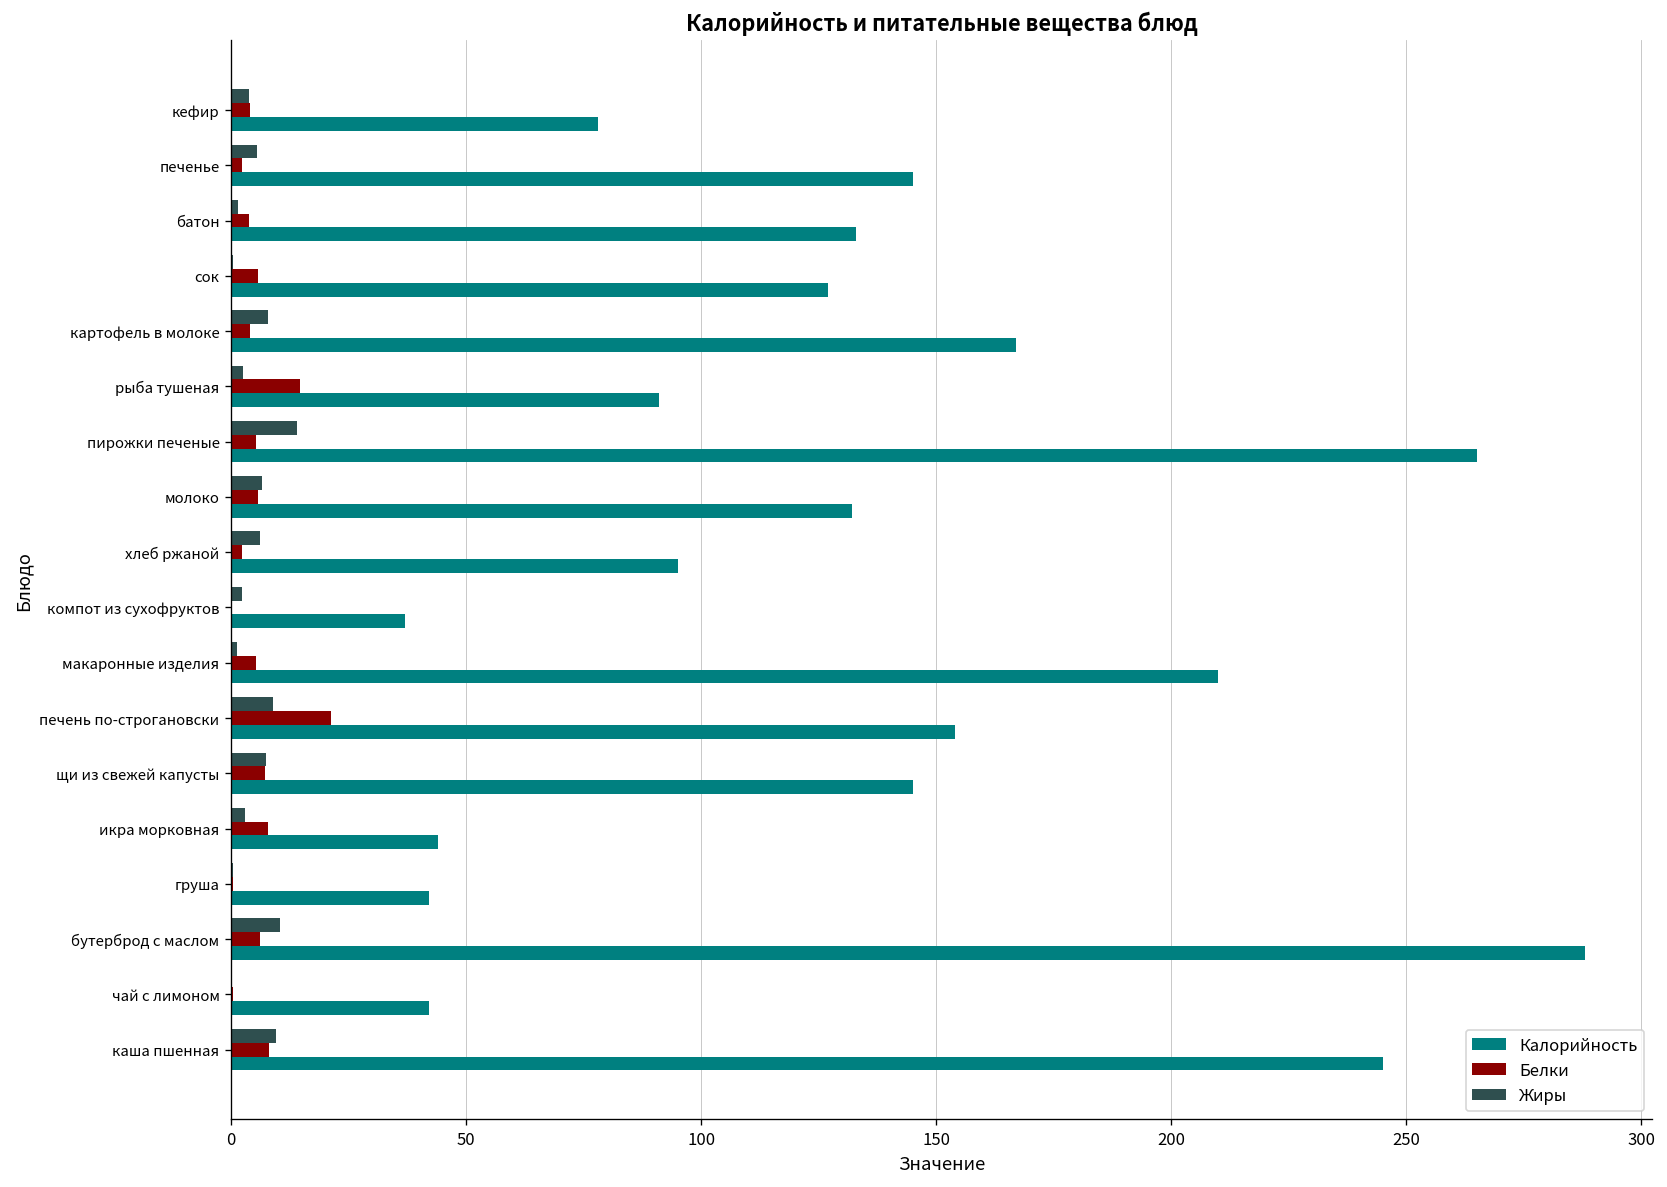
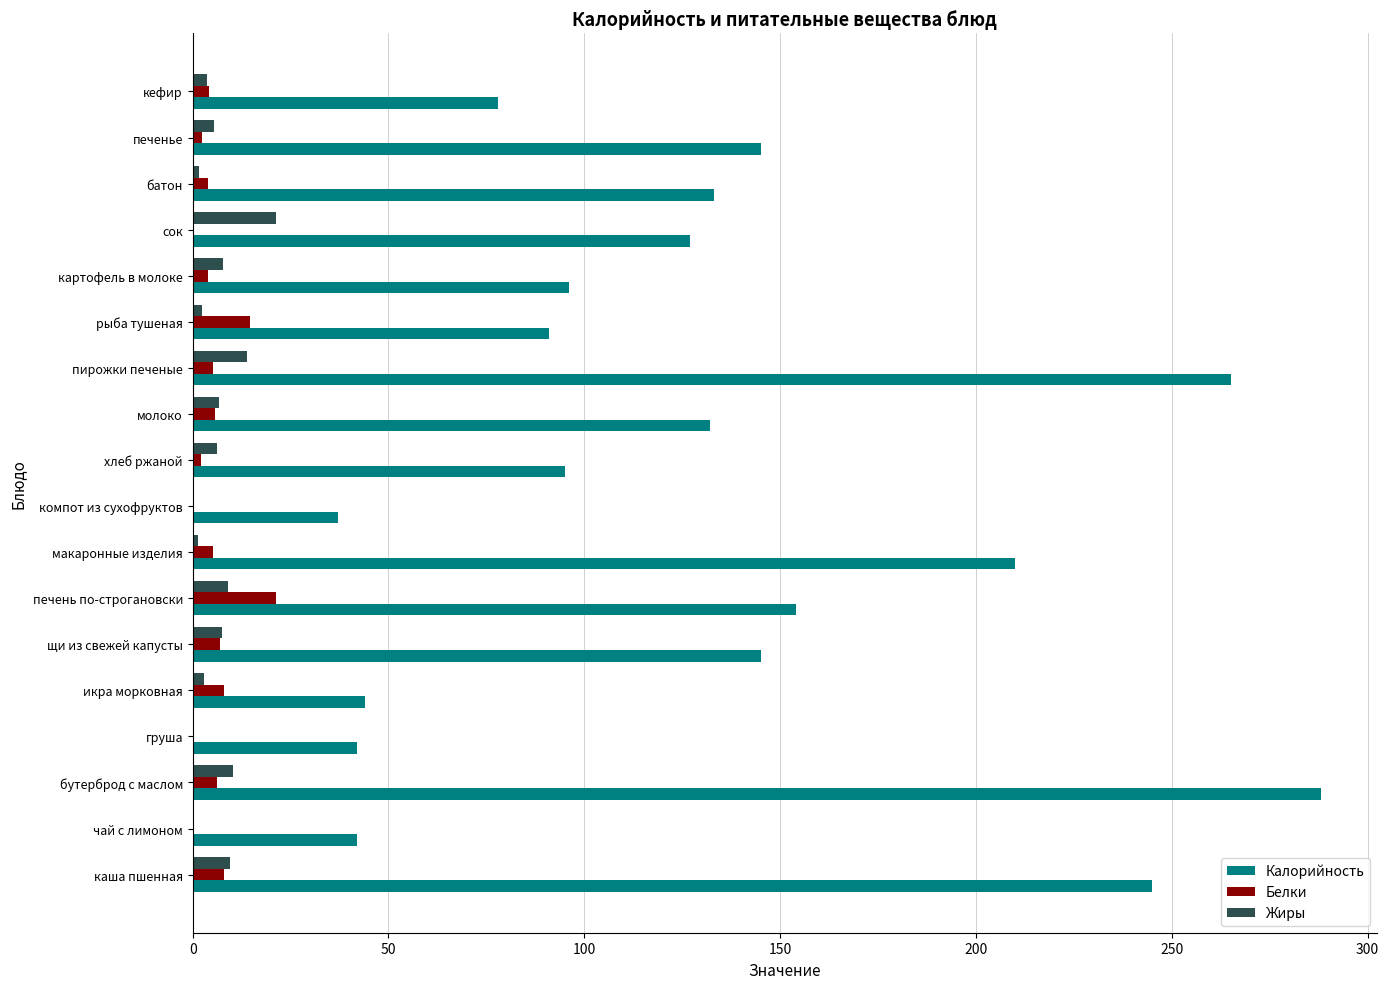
  {
    "Калорийность": {
      "кефир": 78,
      "печенье": 145,
      "батон": 133,
      "сок": 127,
-     "картофель в молоке": 167,
+     "картофель в молоке": 96,
      "рыба тушеная": 91,
      "пирожки печеные": 265,
      "молоко": 132,
      "хлеб ржаной": 95,
      "компот из сухофруктов": 37,
      "макаронные изделия": 210,
      "печень по-строгановски": 154,
      "щи из свежей капусты": 145,
      "икра морковная": 44,
      "груша": 42,
      "бутерброд с маслом": 288,
      "чай с лимоном": 42,
      "каша пшенная": 245
    },
    "Белки": {
      "кефир": 4,
      "печенье": 2,
      "батон": 4,
-     "сок": 6,
+     "сок": 0,
      "картофель в молоке": 4,
      "рыба тушеная": 15,
      "пирожки печеные": 5,
      "молоко": 6,
      "хлеб ржаной": 2,
      "компот из сухофруктов": 0,
      "макаронные изделия": 5,
      "печень по-строгановски": 21,
      "щи из свежей капусты": 7,
      "икра морковная": 8,
      "бутерброд с маслом": 6,
      "каша пшенная": 8
    },
    "Жиры": {
      "кефир": 4,
      "печенье": 6,
      "батон": 2,
-     "сок": 0,
+     "сок": 21,
      "картофель в молоке": 8,
      "рыба тушеная": 3,
      "пирожки печеные": 14,
      "молоко": 7,
      "хлеб ржаной": 6,
-     "компот из сухофруктов": 2,
+     "компот из сухофруктов": 0,
      "макаронные изделия": 1,
      "печень по-строгановски": 9,
      "щи из свежей капусты": 7,
      "икра морковная": 3,
      "бутерброд с маслом": 10,
      "чай с лимоном": 0,
      "каша пшенная": 10
    }
  }
